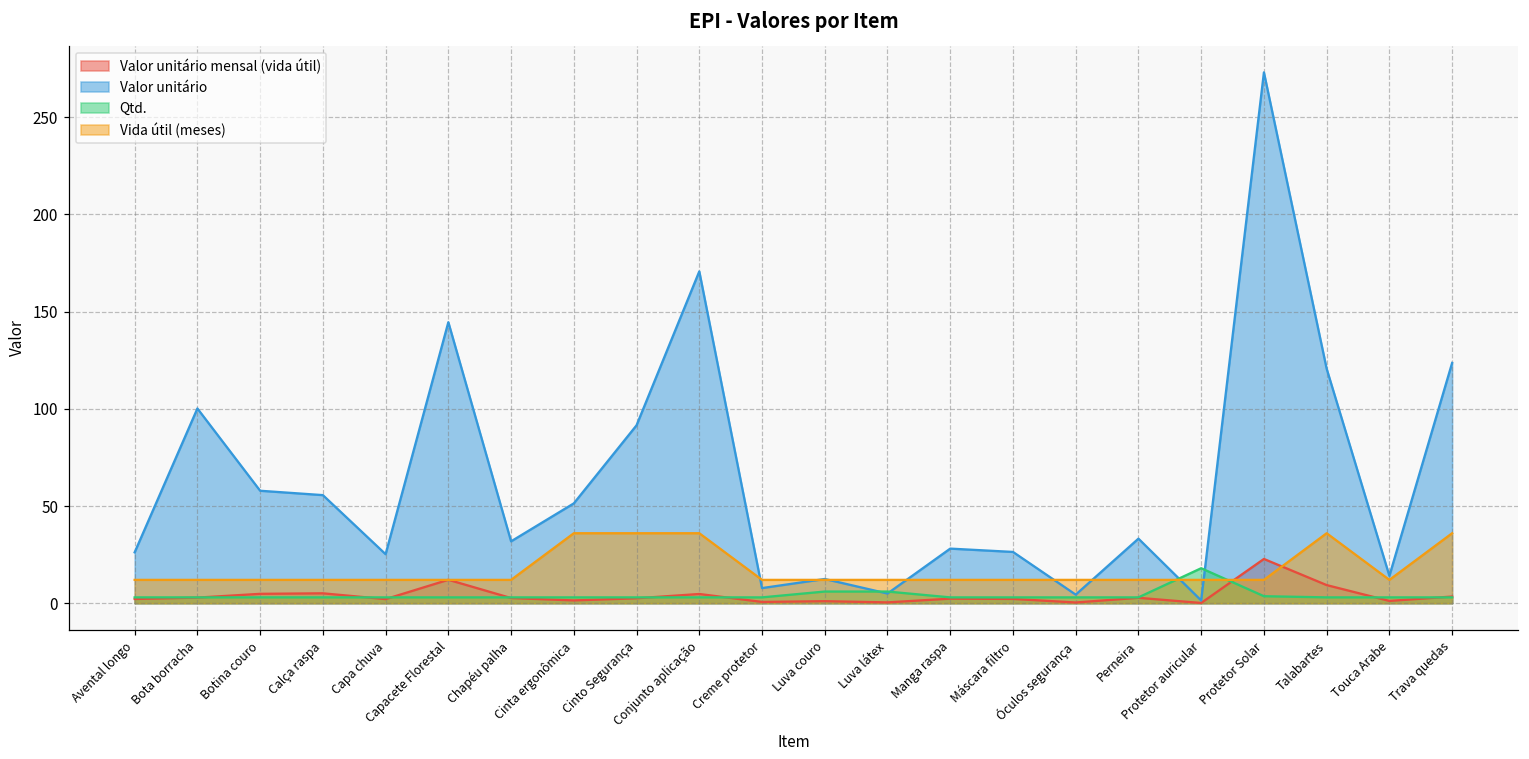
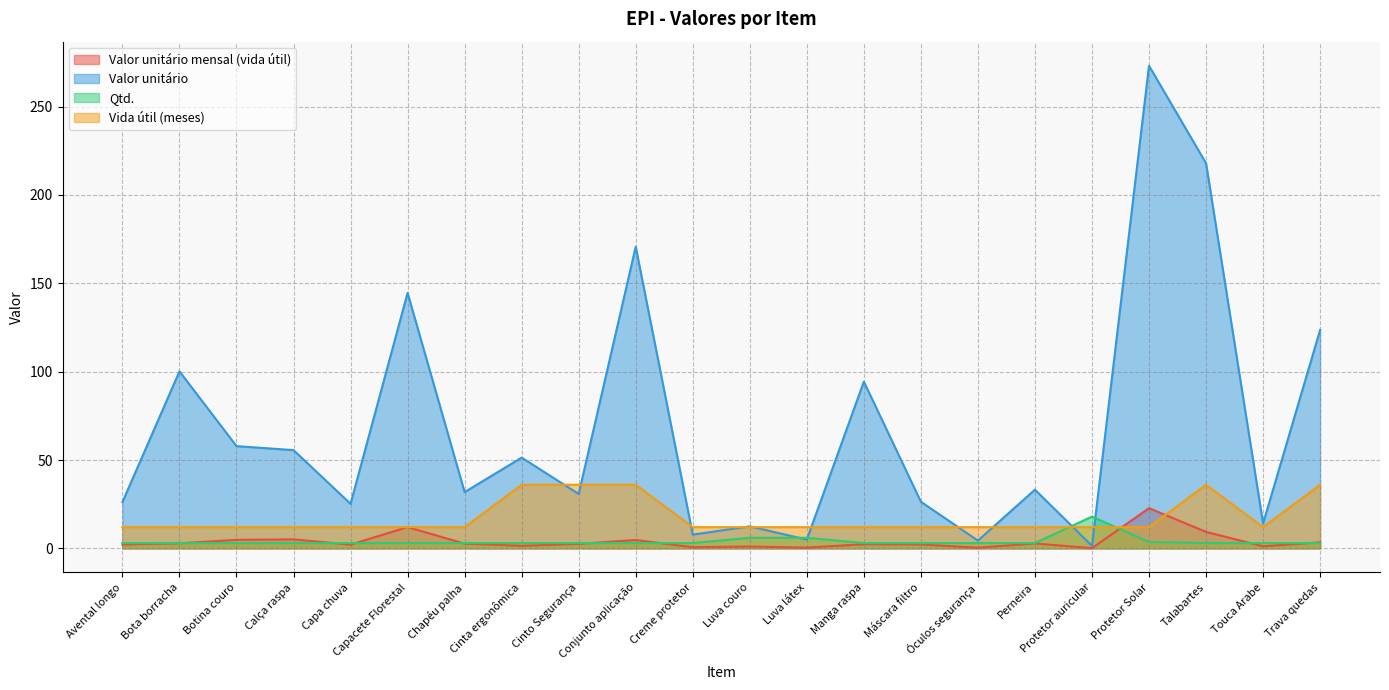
  {
    "Valor unitário mensal (vida útil)": {
      "Botina couro": 5,
      "Calça raspa": 5,
      "Cinta ergonômica": 1,
      "Conjunto aplicação": 5,
      "Creme protetor": 1,
      "Luva couro": 1,
      "Luva látex": 0,
      "Óculos segurança": 0,
      "Protetor Solar": 23,
      "Talabartes": 9,
      "Touca Arabe": 1
    },
    "Valor unitário": {
      "Avental longo": 26,
      "Bota borracha": 100,
      "Botina couro": 58,
      "Calça raspa": 56,
      "Capa chuva": 25,
      "Capacete Florestal": 145,
      "Chapéu palha": 32,
      "Cinta ergonômica": 51,
-     "Cinto Segurança": 92,
+     "Cinto Segurança": 31,
      "Conjunto aplicação": 171,
      "Creme protetor": 8,
-     "Manga raspa": 28,
+     "Manga raspa": 94,
      "Máscara filtro": 26,
      "Perneira": 33,
      "Protetor Solar": 273,
-     "Talabartes": 121,
+     "Talabartes": 218,
      "Touca Arabe": 14,
      "Trava quedas": 124
    },
    "Qtd.": {
      "Botina couro": 3,
      "Calça raspa": 3,
      "Capacete Florestal": 3,
      "Cinta ergonômica": 3,
      "Conjunto aplicação": 3,
      "Creme protetor": 3,
      "Luva couro": 6,
      "Protetor auricular": 18,
      "Protetor Solar": 4,
      "Talabartes": 3,
      "Touca Arabe": 3
    },
    "Vida útil (meses)": {
      "Avental longo": 12,
      "Bota borracha": 12,
      "Botina couro": 12,
      "Calça raspa": 12,
      "Capa chuva": 12,
      "Chapéu palha": 12,
      "Cinta ergonômica": 36,
      "Cinto Segurança": 36,
      "Conjunto aplicação": 36,
      "Creme protetor": 12,
      "Luva látex": 12,
      "Manga raspa": 12,
      "Máscara filtro": 12,
      "Óculos segurança": 12,
      "Perneira": 12,
      "Protetor auricular": 12,
      "Protetor Solar": 12,
      "Talabartes": 36,
      "Touca Arabe": 12,
      "Trava quedas": 36
    }
  }
